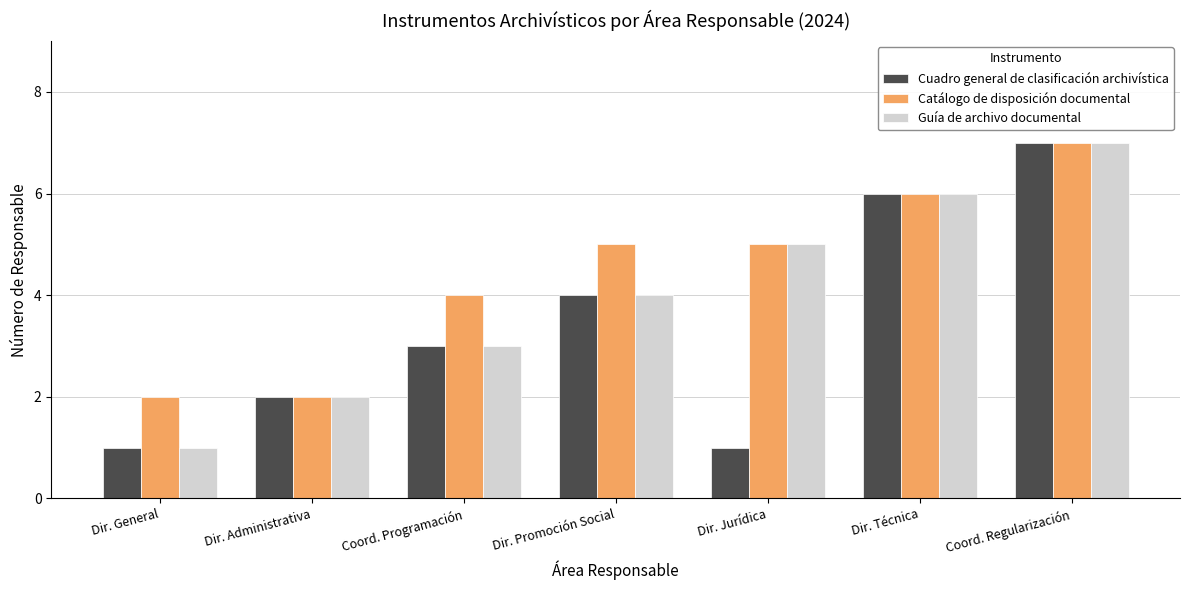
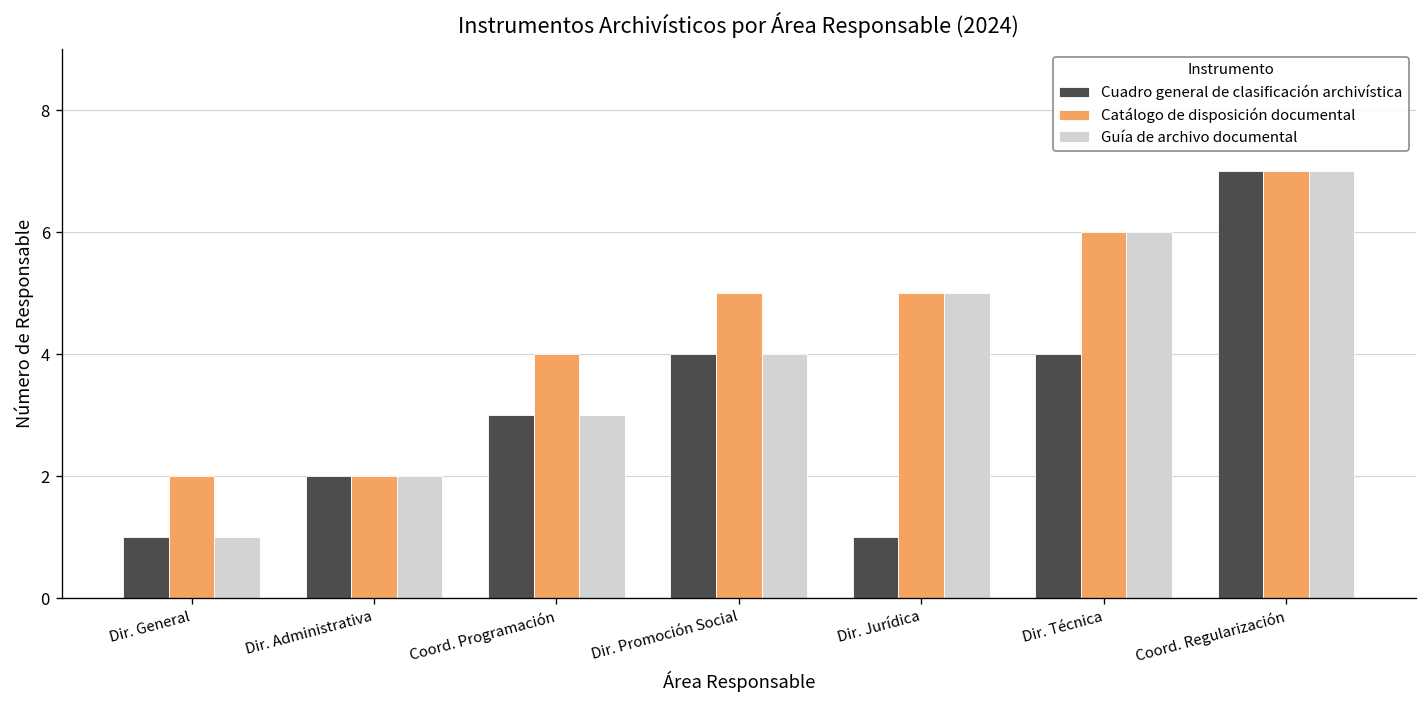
  {
    "Cuadro general de clasificación archivística": {
      "Dir. General": 1,
      "Dir. Administrativa": 2,
      "Coord. Programación": 3,
      "Dir. Promoción Social": 4,
      "Dir. Jurídica": 1,
-     "Dir. Técnica": 6,
+     "Dir. Técnica": 4,
      "Coord. Regularización": 7
    },
    "Catálogo de disposición documental": {
      "Dir. General": 2,
      "Dir. Administrativa": 2,
      "Coord. Programación": 4,
      "Dir. Promoción Social": 5,
      "Dir. Jurídica": 5,
      "Dir. Técnica": 6,
      "Coord. Regularización": 7
    },
    "Guía de archivo documental": {
      "Dir. General": 1,
      "Dir. Administrativa": 2,
      "Coord. Programación": 3,
      "Dir. Promoción Social": 4,
      "Dir. Jurídica": 5,
      "Dir. Técnica": 6,
      "Coord. Regularización": 7
    }
  }
